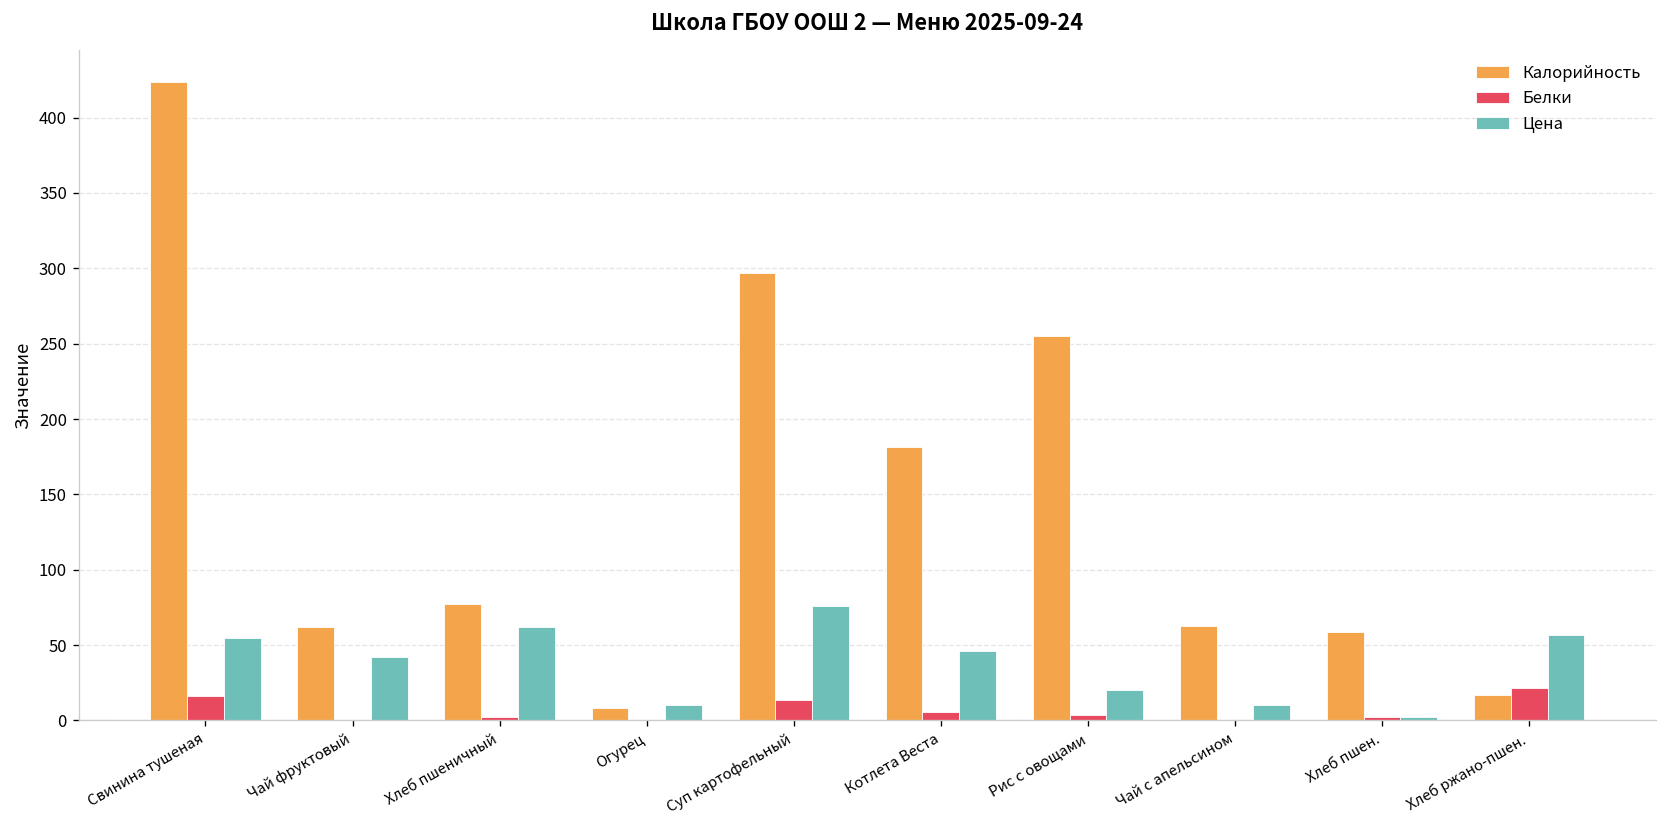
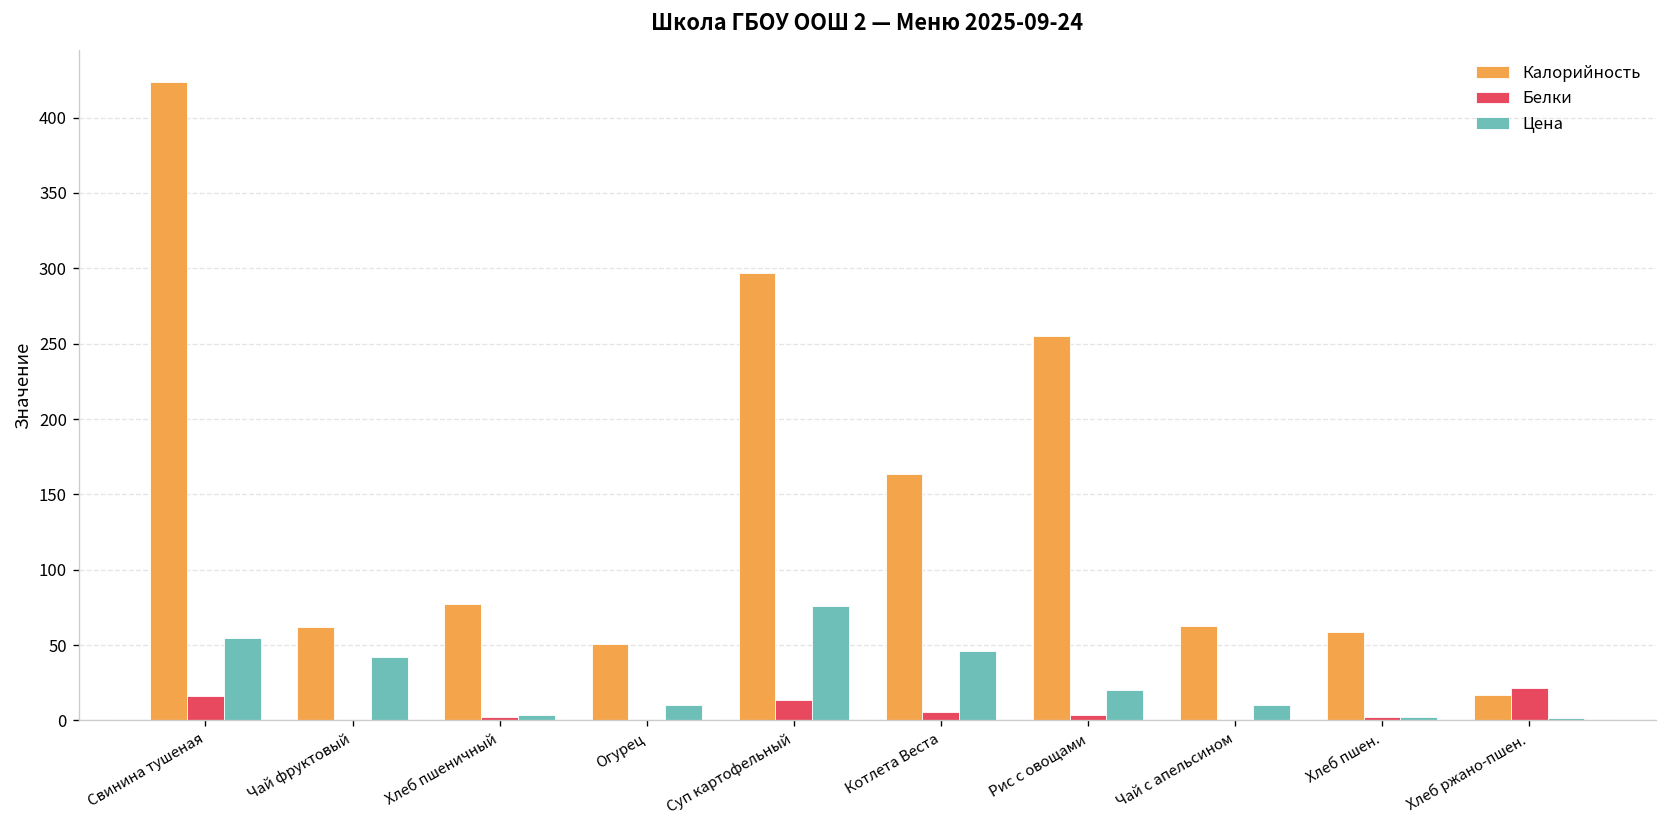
  {
    "Калорийность": {
      "Свинина тушеная": 424,
      "Чай фруктовый": 62,
      "Хлеб пшеничный": 77,
-     "Огурец": 8,
+     "Огурец": 51,
      "Суп картофельный": 297,
-     "Котлета Веста": 182,
+     "Котлета Веста": 163,
      "Рис с овощами": 255,
      "Чай с апельсином": 63,
      "Хлеб пшен.": 58,
      "Хлеб ржано-пшен.": 17
    },
    "Белки": {
      "Свинина тушеная": 16,
      "Хлеб пшеничный": 3,
      "Суп картофельный": 13,
      "Котлета Веста": 6,
      "Рис с овощами": 4,
      "Хлеб ржано-пшен.": 22
    },
    "Цена": {
      "Свинина тушеная": 55,
      "Чай фруктовый": 42,
-     "Хлеб пшеничный": 62,
+     "Хлеб пшеничный": 4,
      "Огурец": 10,
      "Суп картофельный": 76,
      "Котлета Веста": 46,
      "Рис с овощами": 20,
      "Чай с апельсином": 10,
      "Хлеб пшен.": 2,
-     "Хлеб ржано-пшен.": 56
+     "Хлеб ржано-пшен.": 2
    }
  }
